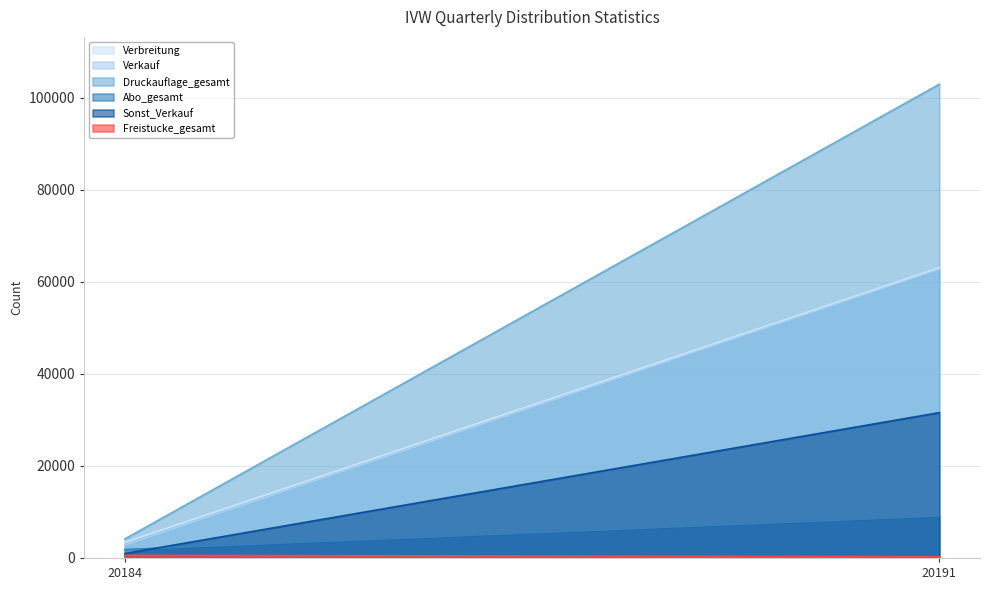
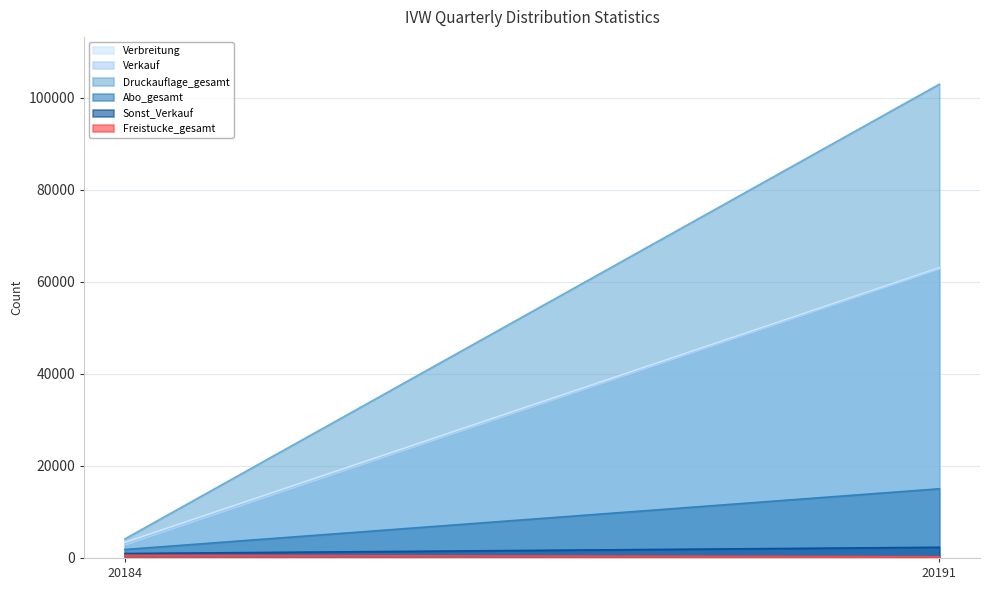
  {
    "Druckauflage_gesamt": {
      "20184": 4000,
      "20191": 103000
    },
    "Abo_gesamt": {
      "20184": 2000,
-     "20191": 9000
+     "20191": 15000
    },
    "Sonst_Verkauf": {
-     "20191": 32000
+     "20191": 2000
    },
    "Freistucke_gesamt": {
      "20191": 0
    }
  }
